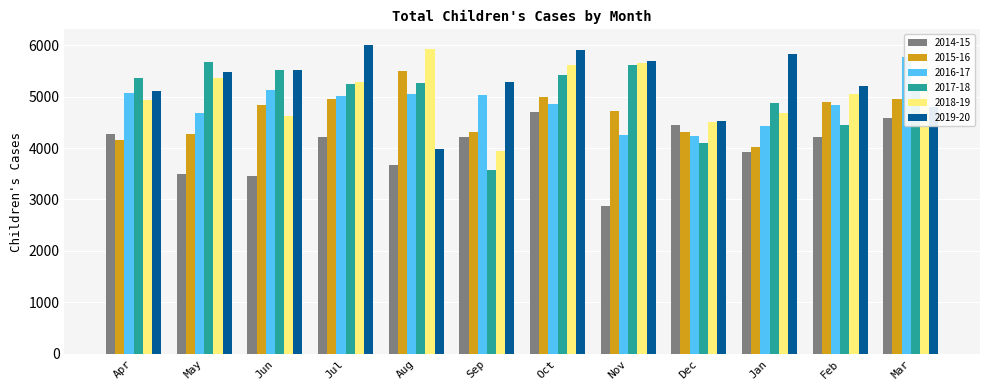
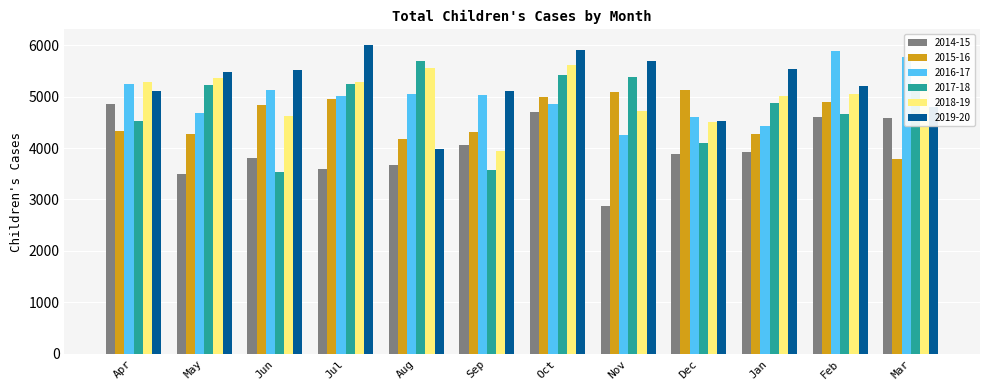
  {
    "2014-15": {
-     "Apr": 4300,
+     "Apr": 4900,
      "May": 3500,
-     "Jun": 3500,
-     "Jul": 4200,
+     "Jun": 3800,
+     "Jul": 3600,
      "Aug": 3700,
-     "Sep": 4200,
+     "Sep": 4100,
      "Oct": 4700,
      "Nov": 2900,
-     "Dec": 4500,
+     "Dec": 3900,
      "Jan": 3900,
-     "Feb": 4200,
+     "Feb": 4600,
      "Mar": 4600
    },
    "2015-16": {
-     "Apr": 4200,
+     "Apr": 4300,
      "May": 4300,
      "Jun": 4800,
      "Jul": 5000,
-     "Aug": 5500,
+     "Aug": 4200,
      "Sep": 4300,
      "Oct": 5000,
-     "Nov": 4700,
-     "Dec": 4300,
-     "Jan": 4000,
+     "Nov": 5100,
+     "Dec": 5100,
+     "Jan": 4300,
      "Feb": 4900,
-     "Mar": 5000
+     "Mar": 3800
    },
    "2016-17": {
-     "Apr": 5100,
+     "Apr": 5200,
      "May": 4700,
      "Jun": 5100,
      "Jul": 5000,
      "Aug": 5100,
      "Sep": 5000,
      "Oct": 4900,
      "Nov": 4300,
-     "Dec": 4200,
+     "Dec": 4600,
      "Jan": 4400,
-     "Feb": 4800
+     "Feb": 5900
    },
    "2017-18": {
-     "Apr": 5400,
-     "May": 5700,
-     "Jun": 5500,
+     "Apr": 4500,
+     "May": 5200,
+     "Jun": 3500,
      "Jul": 5200,
-     "Aug": 5300,
+     "Aug": 5700,
      "Sep": 3600,
      "Oct": 5400,
-     "Nov": 5600,
+     "Nov": 5400,
      "Dec": 4100,
      "Jan": 4900,
-     "Feb": 4500
+     "Feb": 4700
    },
    "2018-19": {
-     "Apr": 4900,
+     "Apr": 5300,
      "May": 5400,
      "Jun": 4600,
      "Jul": 5300,
-     "Aug": 5900,
+     "Aug": 5600,
      "Sep": 3900,
      "Oct": 5600,
-     "Nov": 5700,
+     "Nov": 4700,
      "Dec": 4500,
-     "Jan": 4700,
+     "Jan": 5000,
      "Feb": 5100
    },
    "2019-20": {
      "Apr": 5100,
      "May": 5500,
      "Jun": 5500,
      "Jul": 6000,
      "Aug": 4000,
-     "Sep": 5300,
+     "Sep": 5100,
      "Oct": 5900,
      "Nov": 5700,
      "Dec": 4500,
-     "Jan": 5800,
+     "Jan": 5500,
      "Feb": 5200
    }
  }
